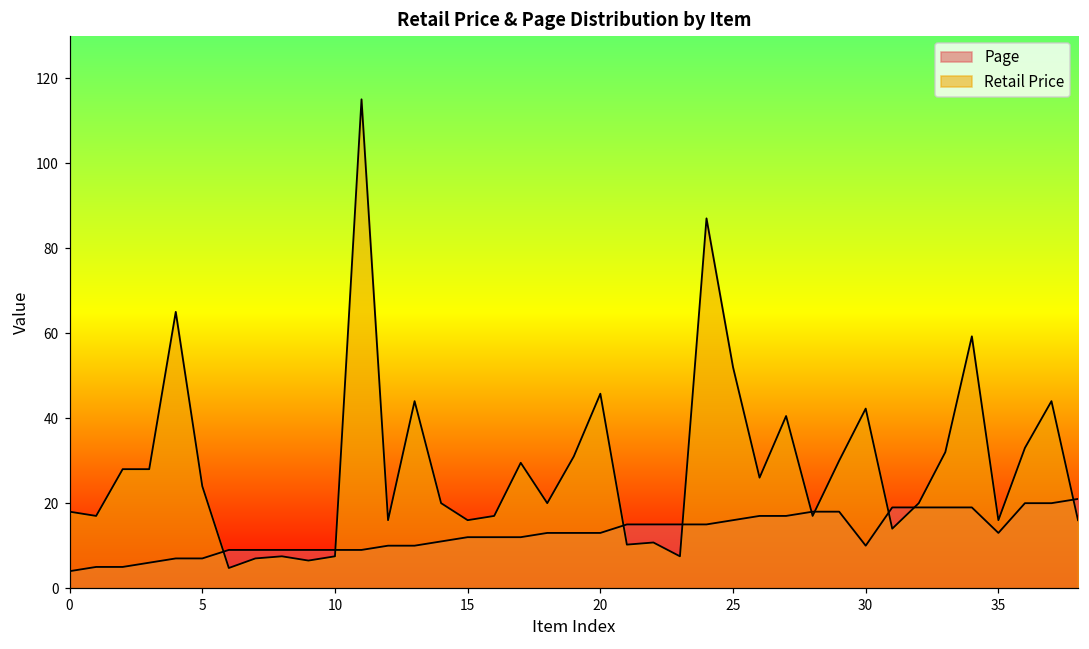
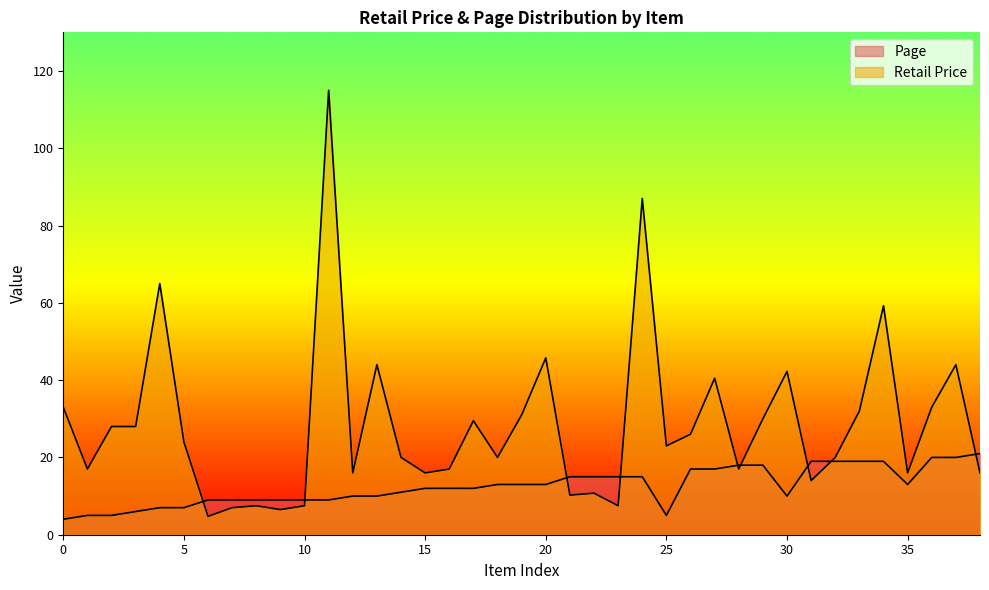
  {
    "Page": {
      "0": 4,
-     "25": 16,
+     "25": 5,
      "30": 10,
      "35": 13
    },
    "Retail Price": {
-     "0": 18,
-     "25": 52,
+     "0": 33,
+     "25": 23,
      "30": 42,
      "35": 16
    }
  }
